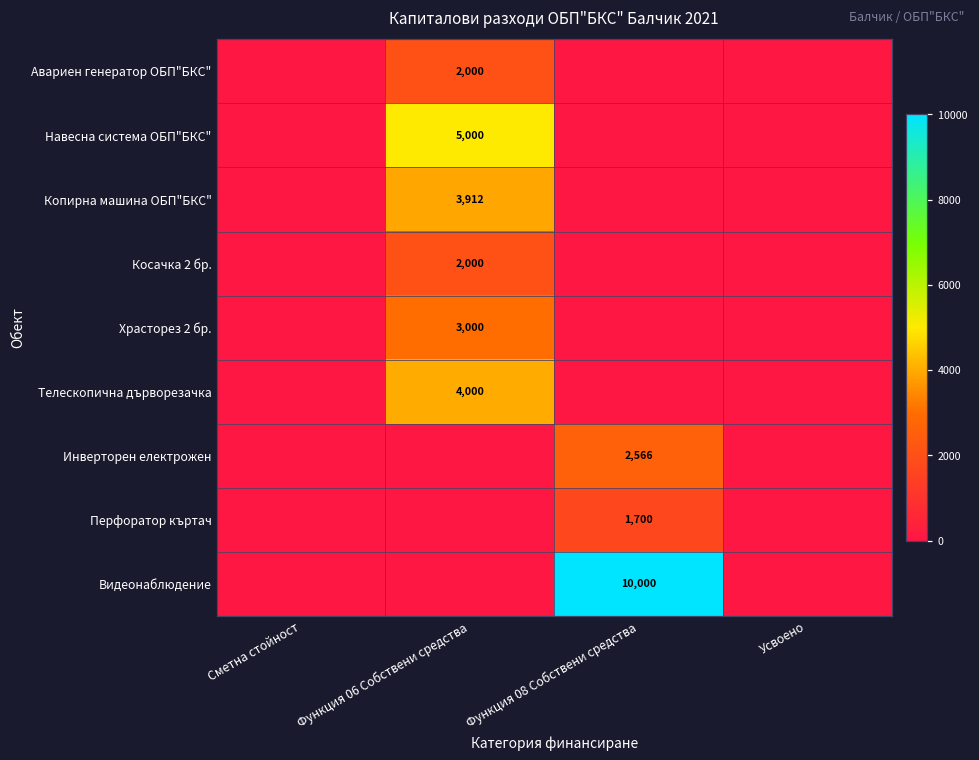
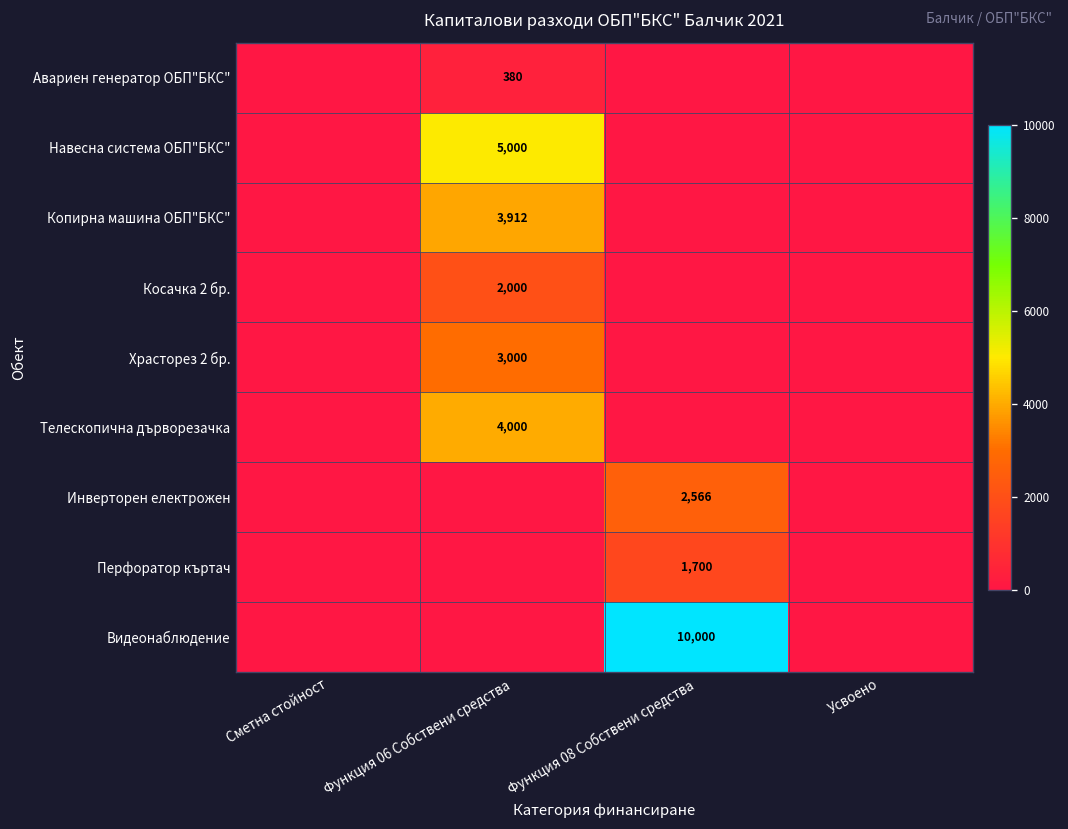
  {
    "Авариен генератор ОБП\"БКС\"": {
-     "Функция 06 Собствени средства": "2,000"
+     "Функция 06 Собствени средства": "380"
    },
    "Навесна система ОБП\"БКС\"": {
      "Функция 06 Собствени средства": "5,000"
    },
    "Копирна машина ОБП\"БКС\"": {
      "Функция 06 Собствени средства": "3,912"
    },
    "Косачка 2 бр.": {
      "Функция 06 Собствени средства": "2,000"
    },
    "Храсторез 2 бр.": {
      "Функция 06 Собствени средства": "3,000"
    },
    "Телескопична дърворезачка": {
      "Функция 06 Собствени средства": "4,000"
    },
    "Инверторен електрожен": {
      "Функция 08 Собствени средства": "2,566"
    },
    "Перфоратор къртач": {
      "Функция 08 Собствени средства": "1,700"
    },
    "Видеонаблюдение": {
      "Функция 08 Собствени средства": "10,000"
    }
  }
